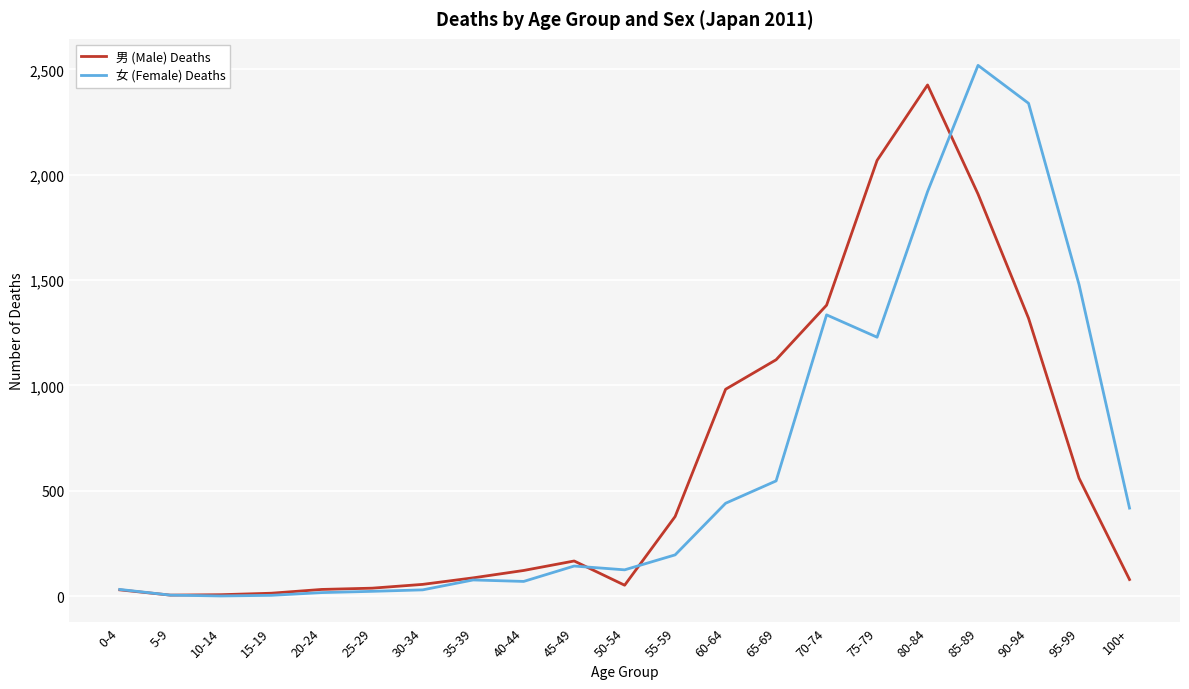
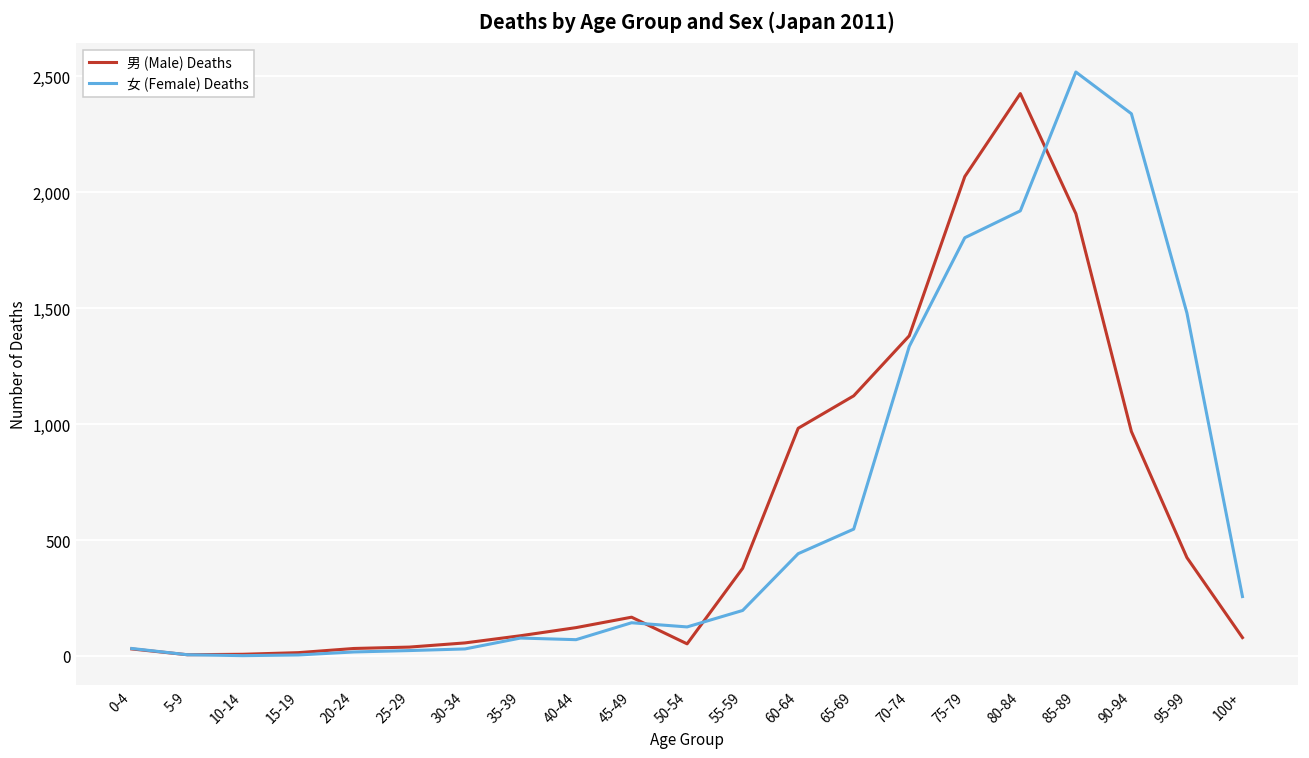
  {
    "男 (Male) Deaths": {
      "20-24": "30",
      "25-29": "40",
      "30-34": "60",
      "40-44": "120",
      "45-49": "170",
      "50-54": "50",
      "55-59": "380",
      "60-64": "980",
      "65-69": "1,120",
      "70-74": "1,380",
      "75-79": "2,070",
      "80-84": "2,430",
      "85-89": "1,910",
-     "90-94": "1,320",
-     "95-99": "560",
+     "90-94": "970",
+     "95-99": "420",
      "100+": "80"
    },
    "女 (Female) Deaths": {
      "20-24": "20",
      "25-29": "20",
      "30-34": "30",
      "40-44": "70",
      "45-49": "140",
      "50-54": "130",
      "55-59": "200",
      "60-64": "440",
      "65-69": "550",
      "70-74": "1,340",
-     "75-79": "1,230",
+     "75-79": "1,800",
      "80-84": "1,920",
      "85-89": "2,520",
      "90-94": "2,340",
      "95-99": "1,480",
-     "100+": "420"
+     "100+": "260"
    }
  }
